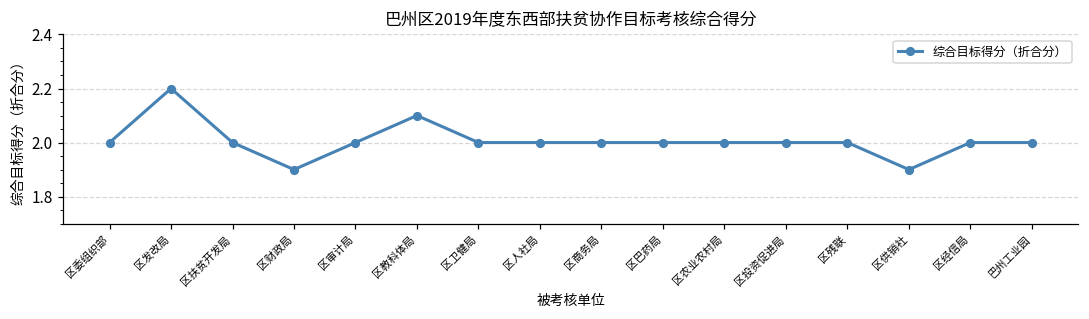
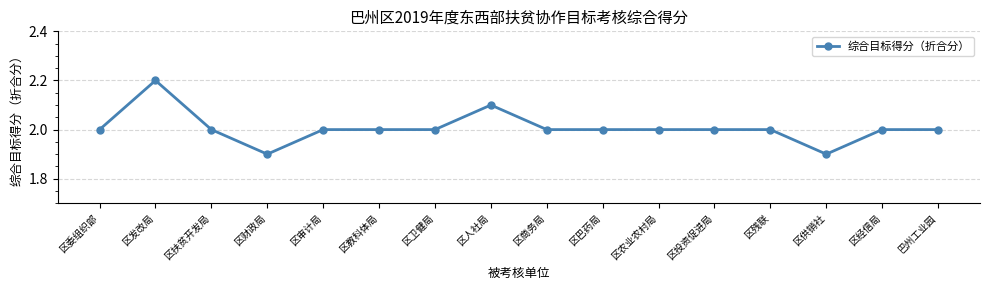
  {
    "区委组织部": 2.0,
    "区发改局": 2.2,
    "区扶贫开发局": 2.0,
    "区财政局": 1.9,
    "区审计局": 2.0,
-   "区教科体局": 2.1,
+   "区教科体局": 2.0,
    "区卫健局": 2.0,
-   "区人社局": 2.0,
+   "区人社局": 2.1,
    "区商务局": 2.0,
    "区巴药局": 2.0,
    "区农业农村局": 2.0,
    "区投资促进局": 2.0,
    "区残联": 2.0,
    "区供销社": 1.9,
    "区经信局": 2.0,
    "巴州工业园": 2.0
  }
